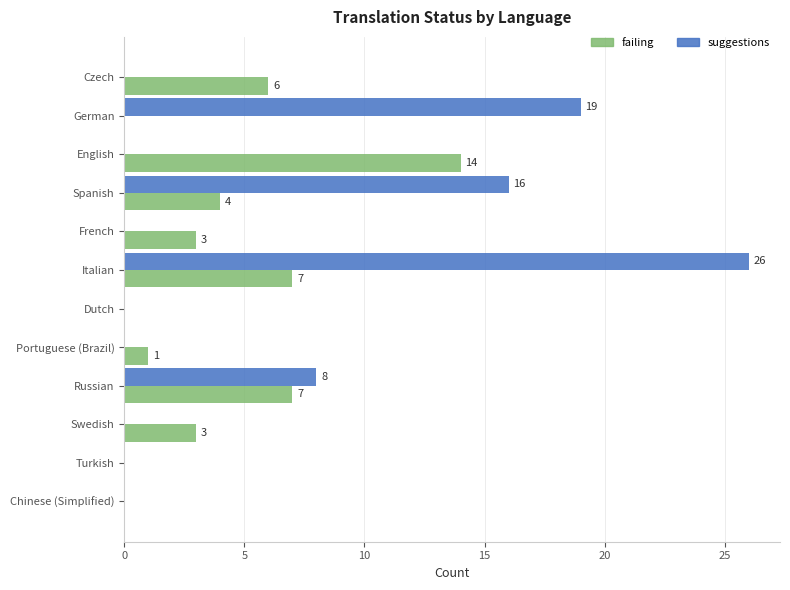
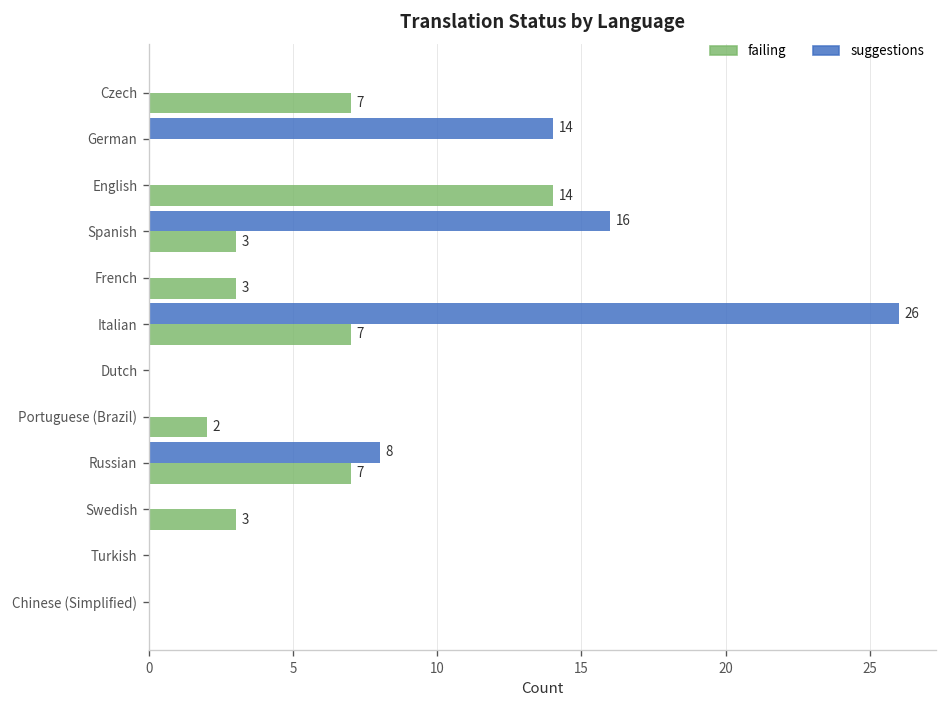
  {
    "failing": {
-     "Czech": 6,
+     "Czech": 7,
      "English": 14,
-     "Spanish": 4,
+     "Spanish": 3,
      "French": 3,
      "Italian": 7,
-     "Portuguese (Brazil)": 1,
+     "Portuguese (Brazil)": 2,
      "Russian": 7,
      "Swedish": 3
    },
    "suggestions": {
-     "German": 19,
+     "German": 14,
      "Spanish": 16,
      "Italian": 26,
      "Russian": 8
    }
  }
